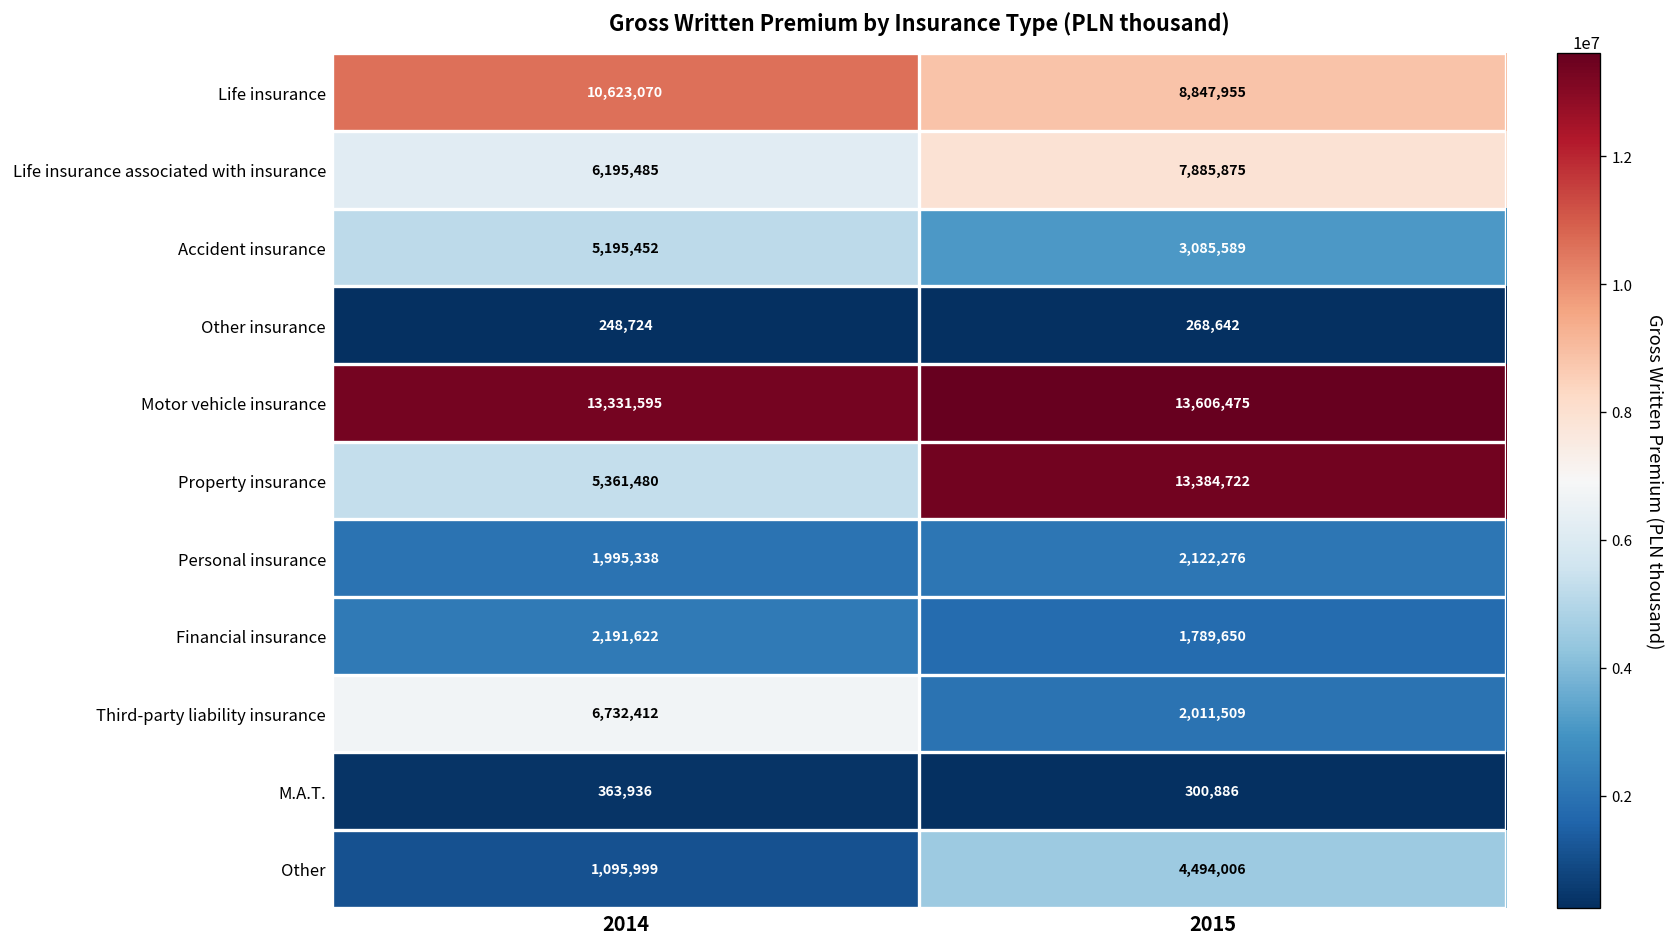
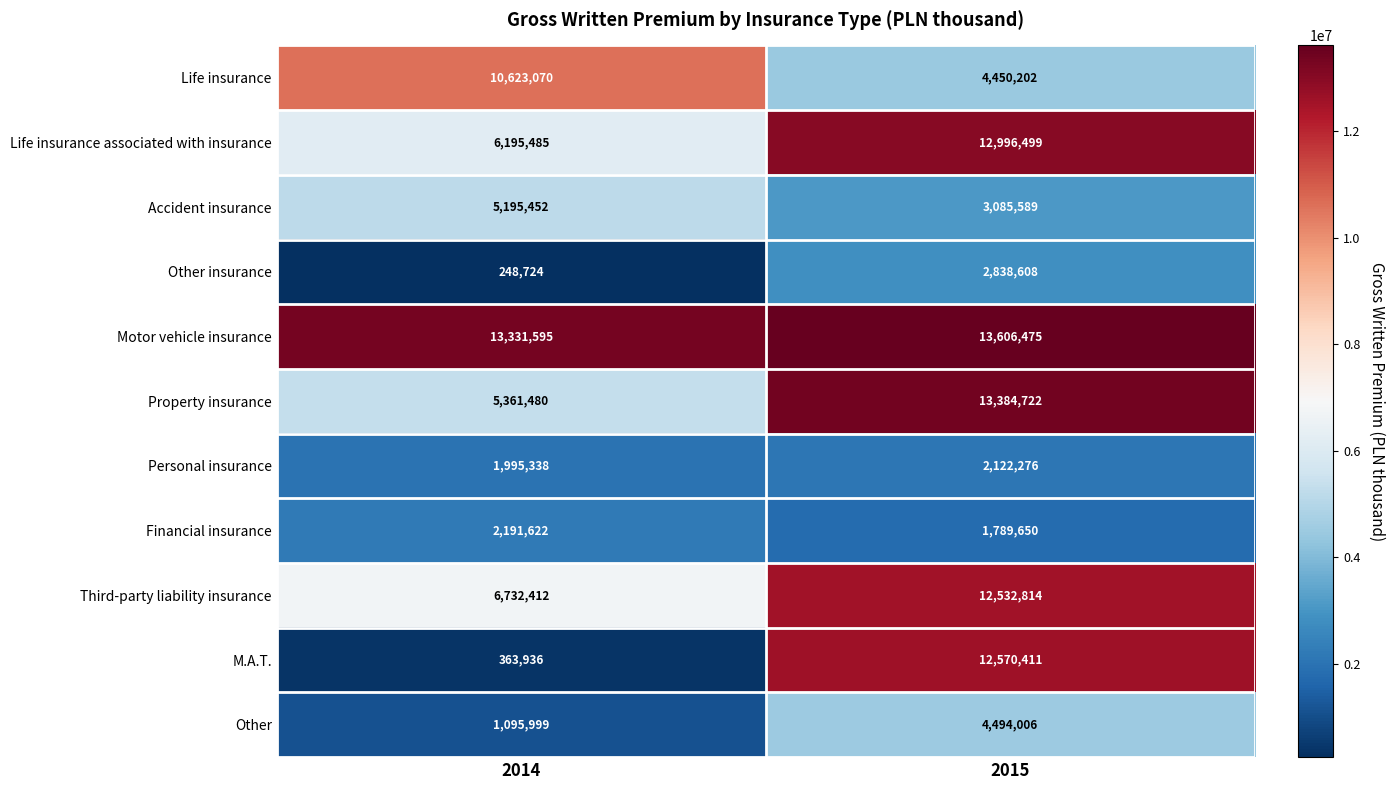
  {
    "Life insurance": {
      "2014": "10,623,070",
-     "2015": "8,847,955"
+     "2015": "4,450,202"
    },
    "Life insurance associated with insurance": {
      "2014": "6,195,485",
-     "2015": "7,885,875"
+     "2015": "12,996,499"
    },
    "Accident insurance": {
      "2014": "5,195,452",
      "2015": "3,085,589"
    },
    "Other insurance": {
      "2014": "248,724",
-     "2015": "268,642"
+     "2015": "2,838,608"
    },
    "Motor vehicle insurance": {
      "2014": "13,331,595",
      "2015": "13,606,475"
    },
    "Property insurance": {
      "2014": "5,361,480",
      "2015": "13,384,722"
    },
    "Personal insurance": {
      "2014": "1,995,338",
      "2015": "2,122,276"
    },
    "Financial insurance": {
      "2014": "2,191,622",
      "2015": "1,789,650"
    },
    "Third-party liability insurance": {
      "2014": "6,732,412",
-     "2015": "2,011,509"
+     "2015": "12,532,814"
    },
    "M.A.T.": {
      "2014": "363,936",
-     "2015": "300,886"
+     "2015": "12,570,411"
    },
    "Other": {
      "2014": "1,095,999",
      "2015": "4,494,006"
    }
  }
